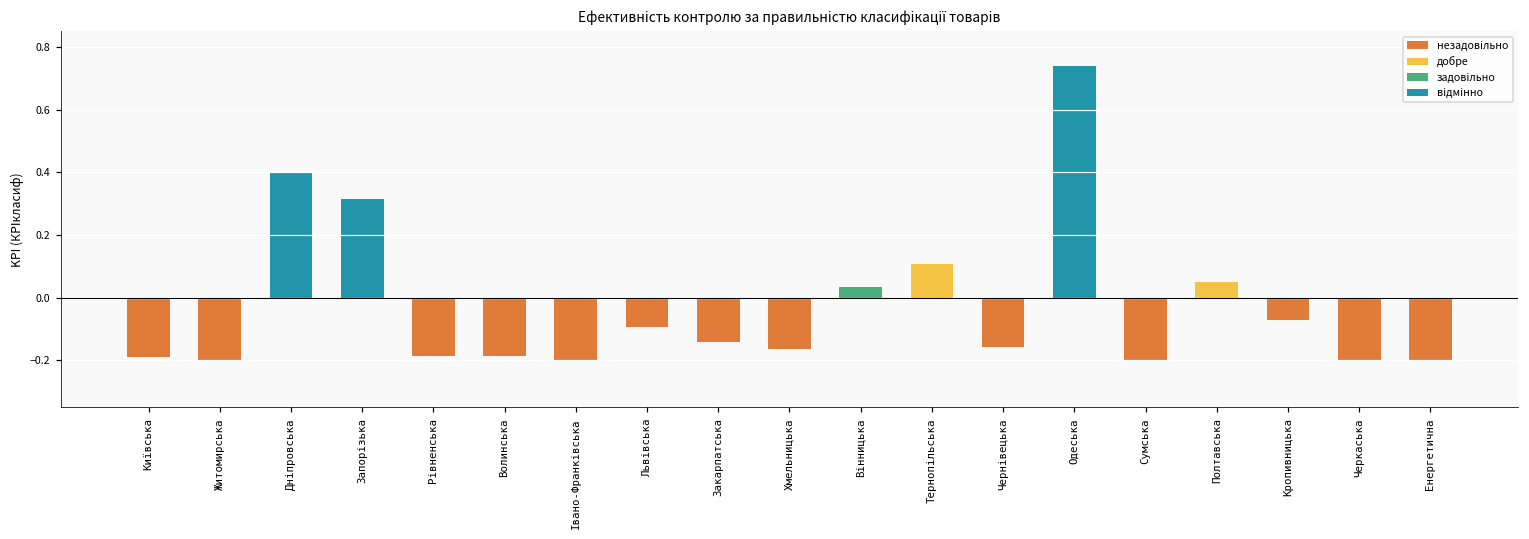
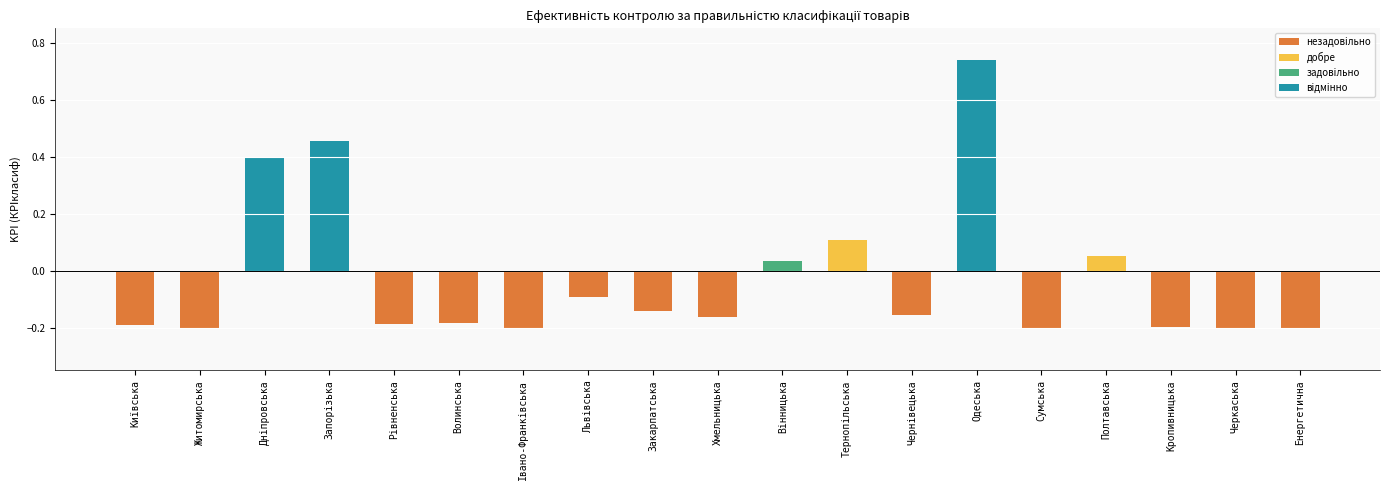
  {
    "Київська": -0.19,
    "Житомирська": -0.20,
    "Дніпровська": 0.40,
-   "Запорізька": 0.32,
+   "Запорізька": 0.45,
    "Рівненська": -0.19,
    "Волинська": -0.18,
    "Івано-Франківська": -0.20,
    "Львівська": -0.09,
    "Закарпатська": -0.14,
    "Хмельницька": -0.16,
    "Вінницька": 0.04,
    "Тернопільська": 0.11,
    "Чернівецька": -0.16,
    "Одеська": 0.74,
    "Сумська": -0.20,
    "Полтавська": 0.05,
-   "Кропивницька": -0.07,
+   "Кропивницька": -0.20,
    "Черкаська": -0.20,
    "Енергетична": -0.20
  }
